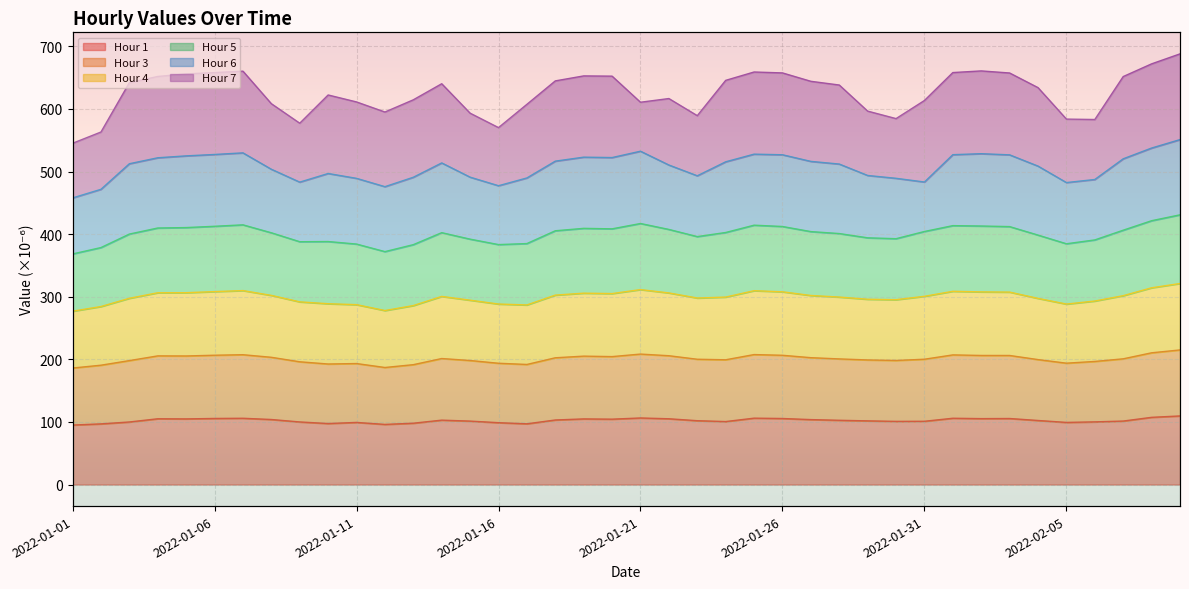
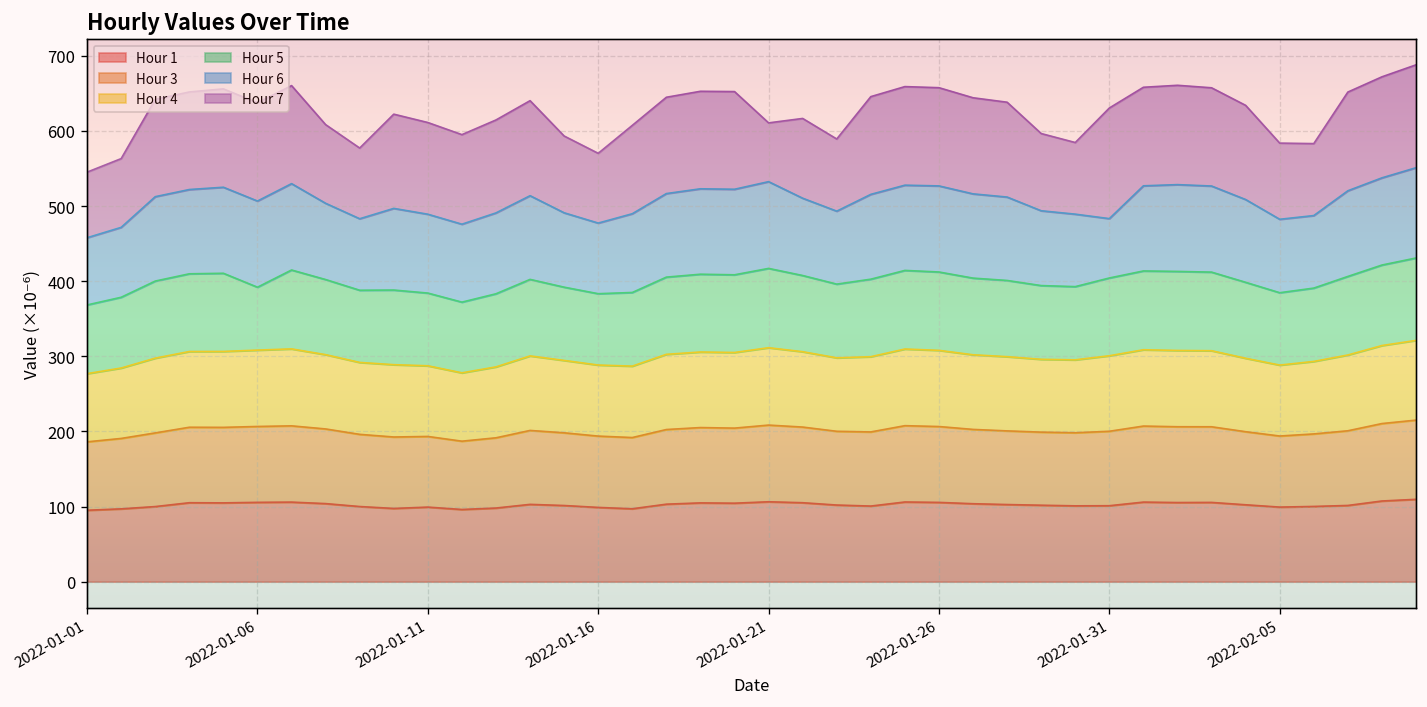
  {
    "Hour 5": {
      "2022-01-01": 90,
-     "2022-01-06": 100,
+     "2022-01-06": 80,
      "2022-01-11": 100,
      "2022-01-16": 90,
      "2022-01-21": 110,
      "2022-01-26": 100,
      "2022-01-31": 100,
      "2022-02-05": 100
    },
    "Hour 6": {
      "2022-01-01": 90,
      "2022-01-06": 110,
      "2022-01-11": 100,
      "2022-01-16": 90,
      "2022-01-21": 120,
      "2022-01-26": 110,
      "2022-01-31": 80,
      "2022-02-05": 100
    },
    "Hour 7": {
      "2022-01-01": 90,
      "2022-01-11": 120,
      "2022-01-16": 90,
      "2022-01-21": 80,
      "2022-01-26": 130,
-     "2022-01-31": 130,
+     "2022-01-31": 150,
      "2022-02-05": 100
    }
  }
